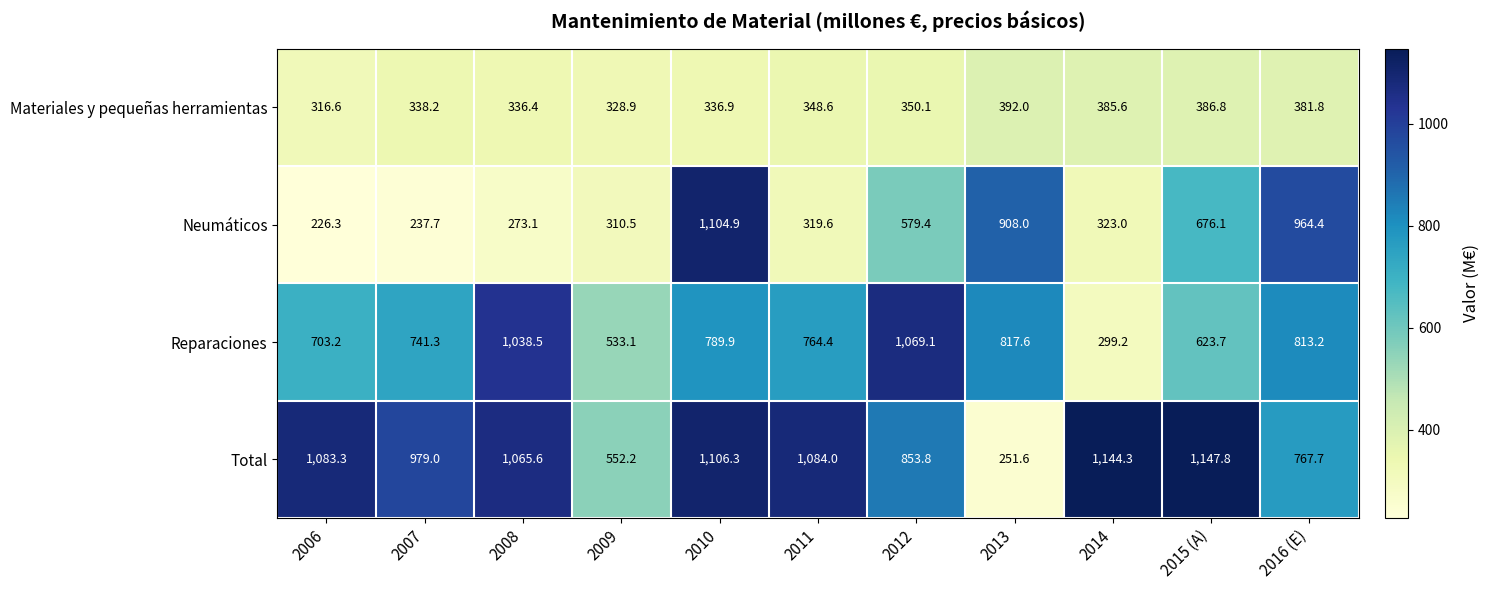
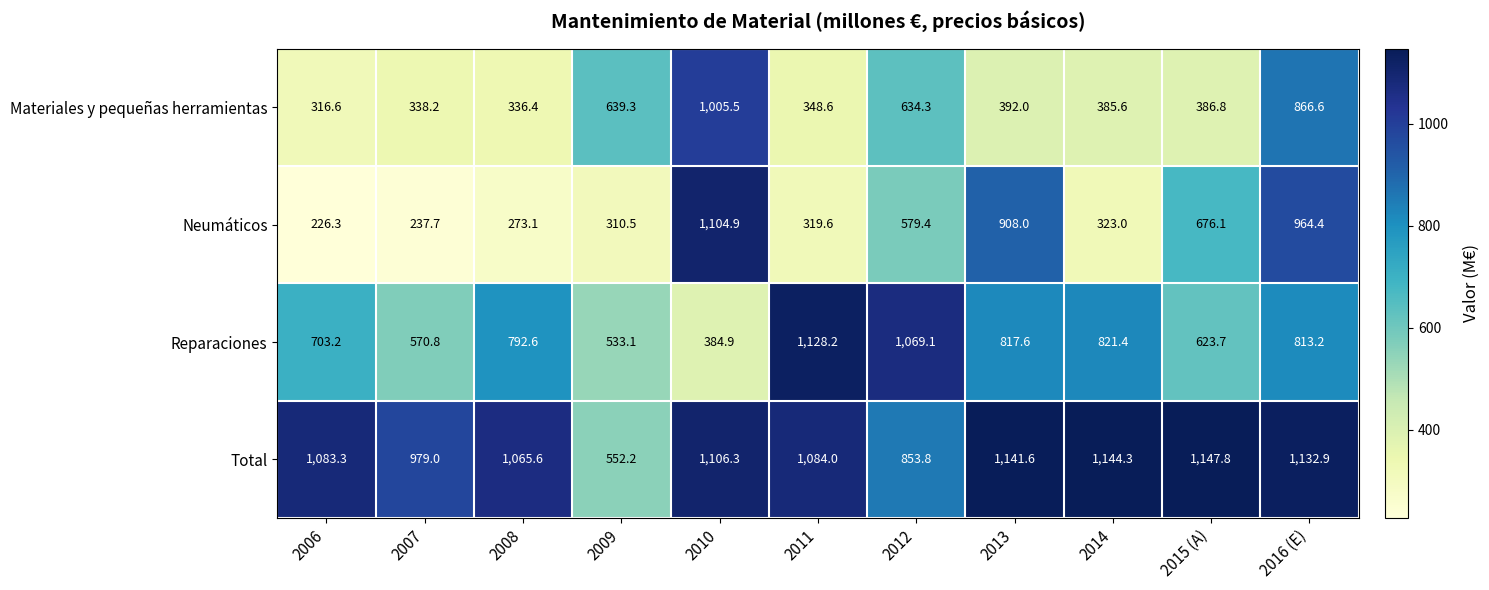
  {
    "Materiales y pequeñas herramientas": {
      "2006": "316.6",
      "2007": "338.2",
      "2008": "336.4",
-     "2009": "328.9",
-     "2010": "336.9",
+     "2009": "639.3",
+     "2010": "1,005.5",
      "2011": "348.6",
-     "2012": "350.1",
+     "2012": "634.3",
      "2013": "392.0",
      "2014": "385.6",
      "2015 (A)": "386.8",
-     "2016 (E)": "381.8"
+     "2016 (E)": "866.6"
    },
    "Neumáticos": {
      "2006": "226.3",
      "2007": "237.7",
      "2008": "273.1",
      "2009": "310.5",
      "2010": "1,104.9",
      "2011": "319.6",
      "2012": "579.4",
      "2013": "908.0",
      "2014": "323.0",
      "2015 (A)": "676.1",
      "2016 (E)": "964.4"
    },
    "Reparaciones": {
      "2006": "703.2",
-     "2007": "741.3",
-     "2008": "1,038.5",
+     "2007": "570.8",
+     "2008": "792.6",
      "2009": "533.1",
-     "2010": "789.9",
-     "2011": "764.4",
+     "2010": "384.9",
+     "2011": "1,128.2",
      "2012": "1,069.1",
      "2013": "817.6",
-     "2014": "299.2",
+     "2014": "821.4",
      "2015 (A)": "623.7",
      "2016 (E)": "813.2"
    },
    "Total": {
      "2006": "1,083.3",
      "2007": "979.0",
      "2008": "1,065.6",
      "2009": "552.2",
      "2010": "1,106.3",
      "2011": "1,084.0",
      "2012": "853.8",
-     "2013": "251.6",
+     "2013": "1,141.6",
      "2014": "1,144.3",
      "2015 (A)": "1,147.8",
-     "2016 (E)": "767.7"
+     "2016 (E)": "1,132.9"
    }
  }
